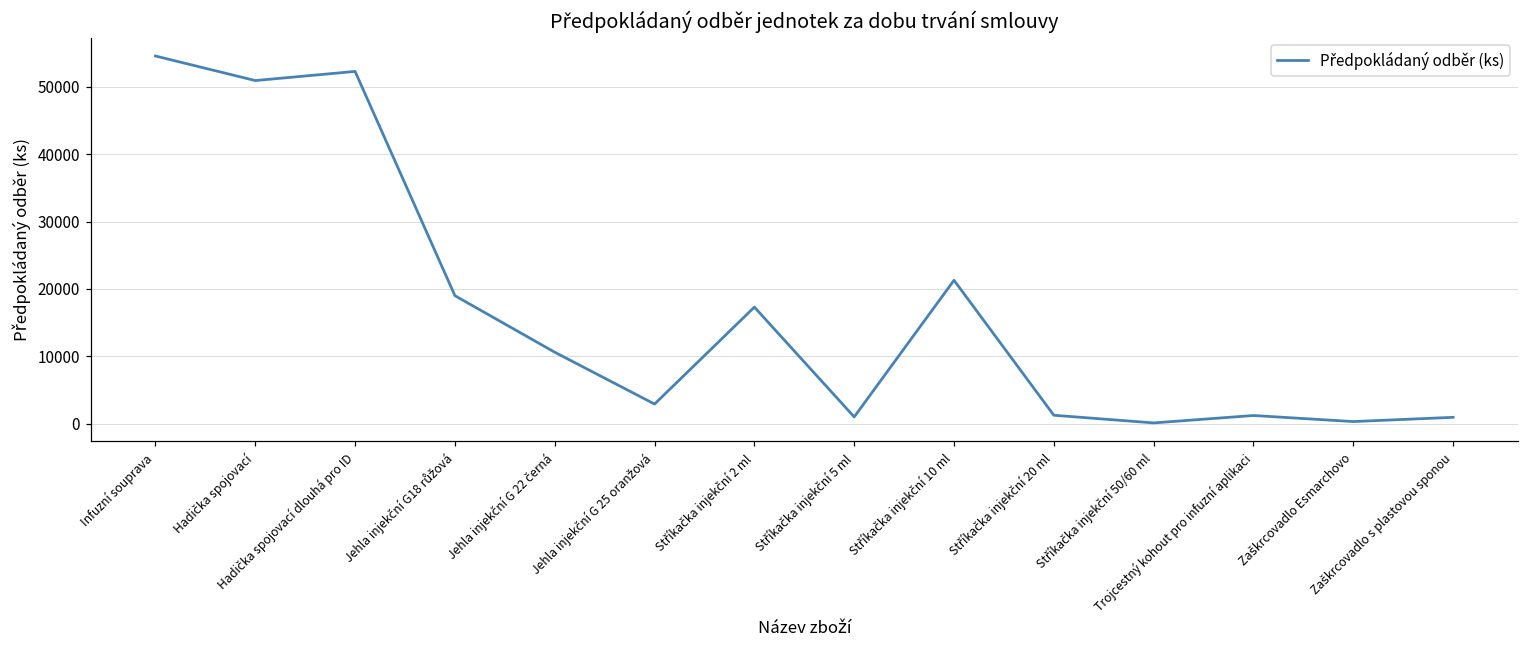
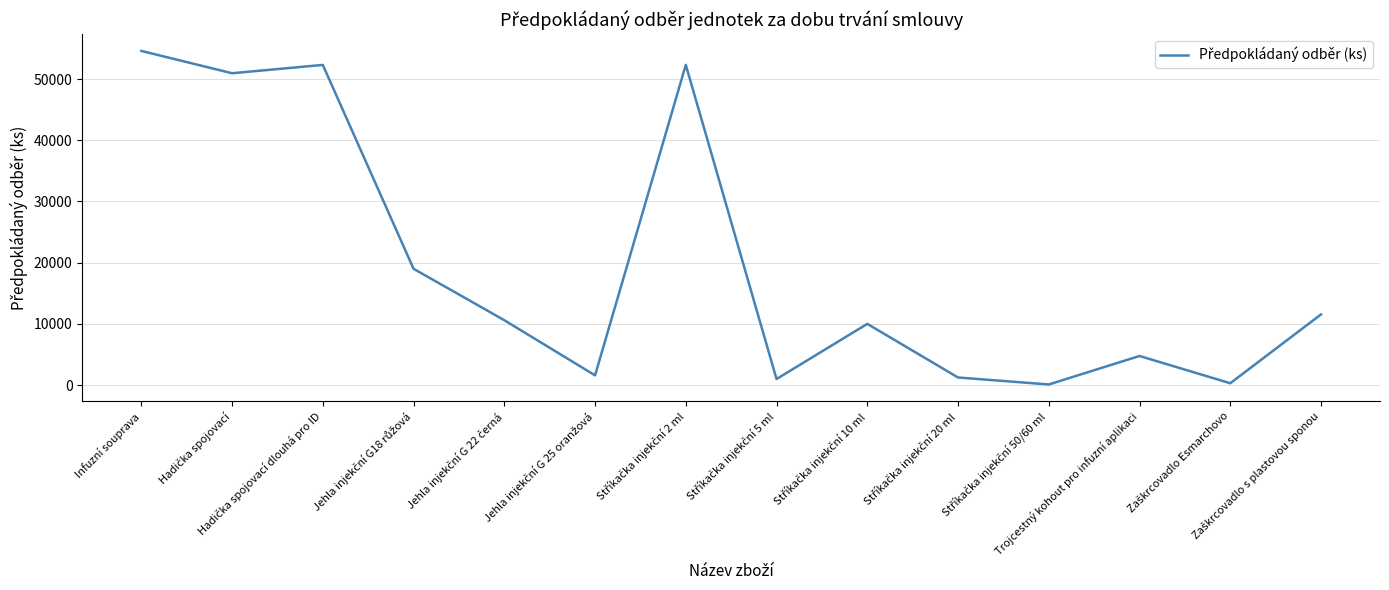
  {
    "Infuzní souprava": 55000,
    "Hadička spojovací": 51000,
    "Hadička spojovací dlouhá pro ID": 52000,
    "Jehla injekční G18 růžová": 19000,
    "Jehla injekční G 22 černá": 11000,
-   "Jehla injekční G 25 oranžová": 3000,
-   "Stříkačka injekční 2 ml": 17000,
+   "Jehla injekční G 25 oranžová": 2000,
+   "Stříkačka injekční 2 ml": 52000,
    "Stříkačka injekční 5 ml": 1000,
-   "Stříkačka injekční 10 ml": 21000,
+   "Stříkačka injekční 10 ml": 10000,
    "Stříkačka injekční 20 ml": 1000,
    "Stříkačka injekční 50/60 ml": 0,
-   "Trojcestný kohout pro infuzní aplikaci": 1000,
+   "Trojcestný kohout pro infuzní aplikaci": 5000,
    "Zaškrcovadlo Esmarchovo": 0,
-   "Zaškrcovadlo s plastovou sponou": 1000
+   "Zaškrcovadlo s plastovou sponou": 12000
  }
